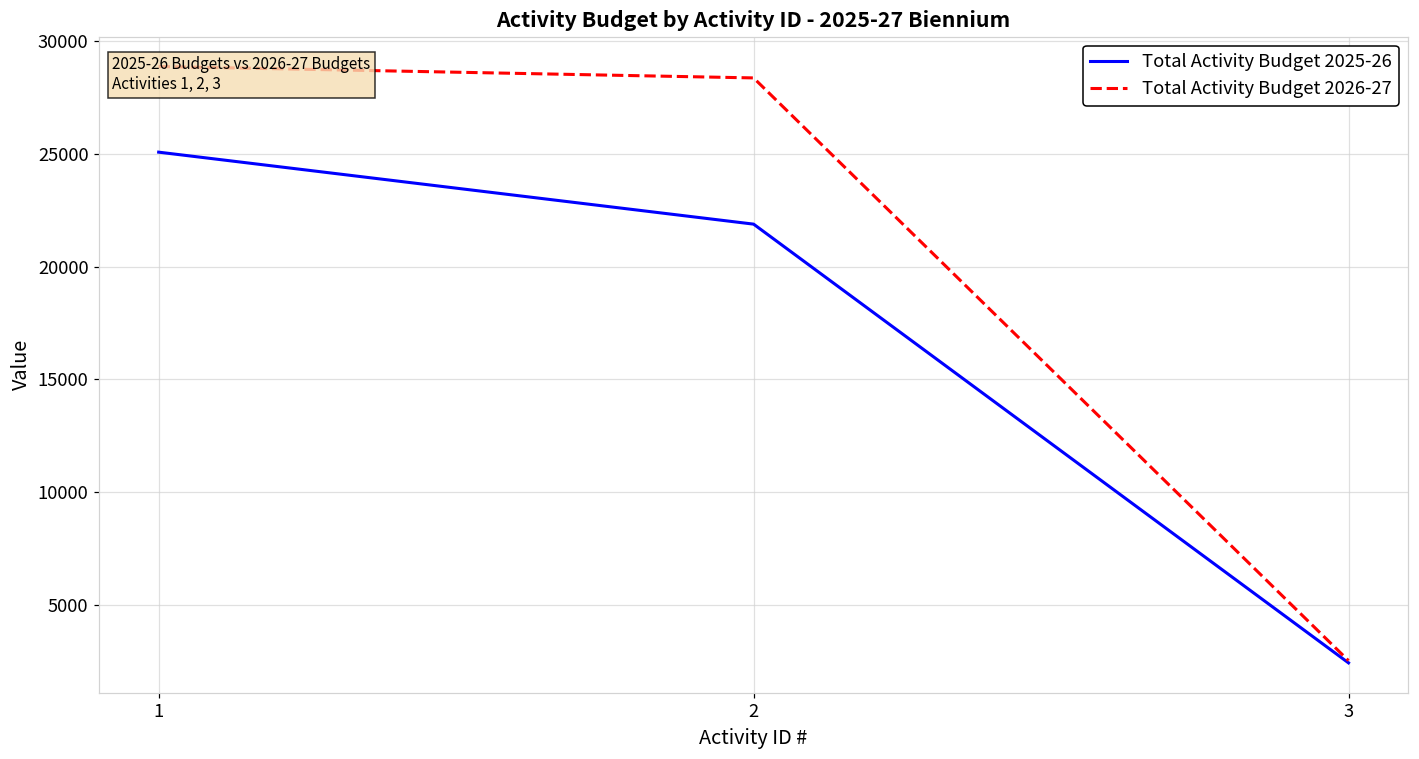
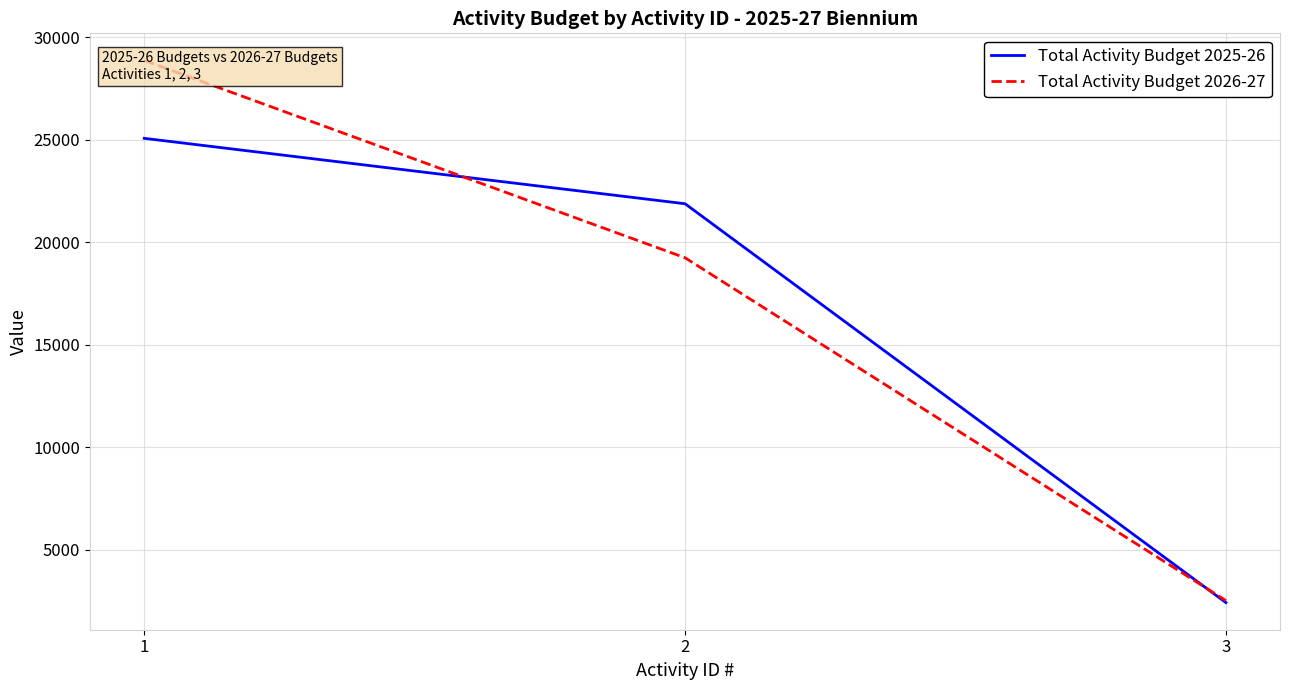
  {
    "Total Activity Budget 2025-26": {
      "1": 25100,
      "2": 21900
    },
    "Total Activity Budget 2026-27": {
-     "2": 28400
+     "2": 19300
    }
  }
